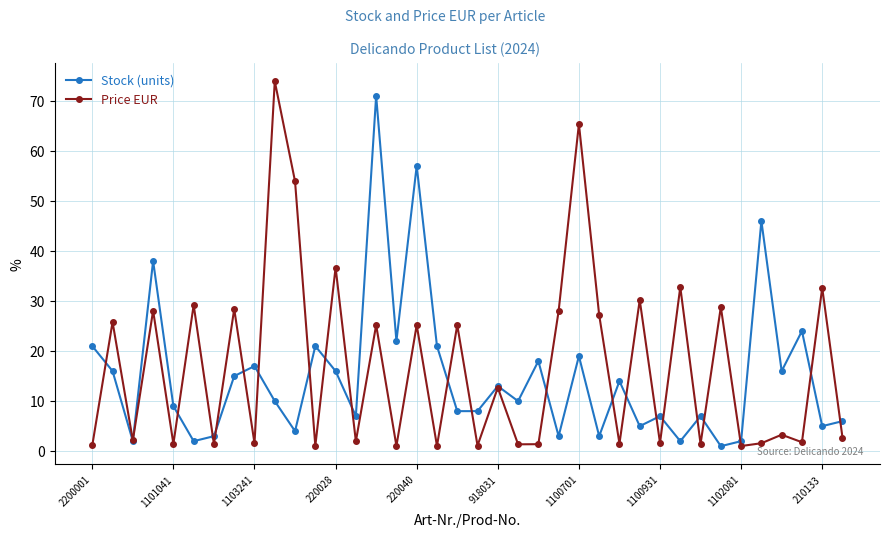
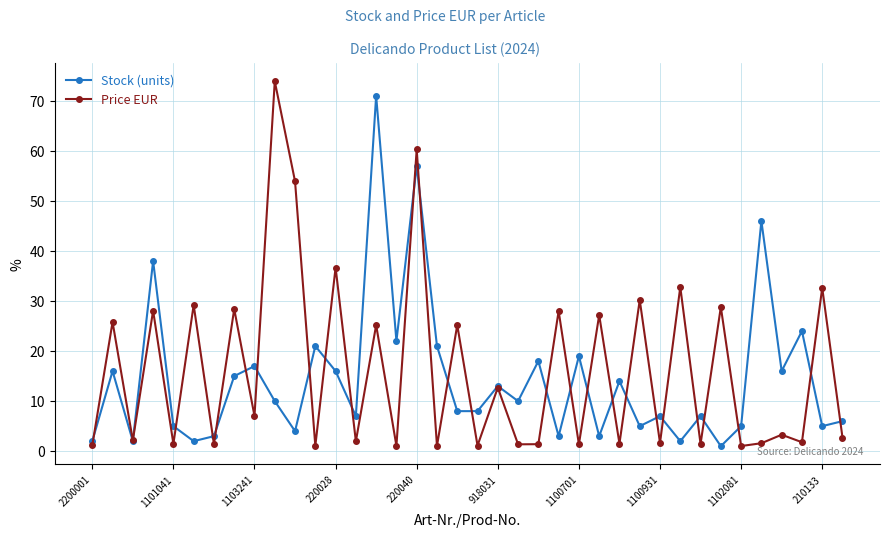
  {
    "Stock (units)": {
-     "2200001": 21,
-     "1101041": 9,
+     "2200001": 2,
+     "1101041": 5,
      "1103241": 17,
      "220028": 16,
      "220040": 57,
      "1100701": 19,
      "1100931": 7,
-     "1102081": 2,
+     "1102081": 5,
      "210133": 5
    },
    "Price EUR": {
      "2200001": 1,
      "1101041": 1,
-     "1103241": 2,
+     "1103241": 7,
      "220028": 37,
-     "220040": 25,
-     "1100701": 65,
+     "220040": 60,
+     "1100701": 1,
      "1100931": 2,
      "1102081": 1,
      "210133": 33
    }
  }
